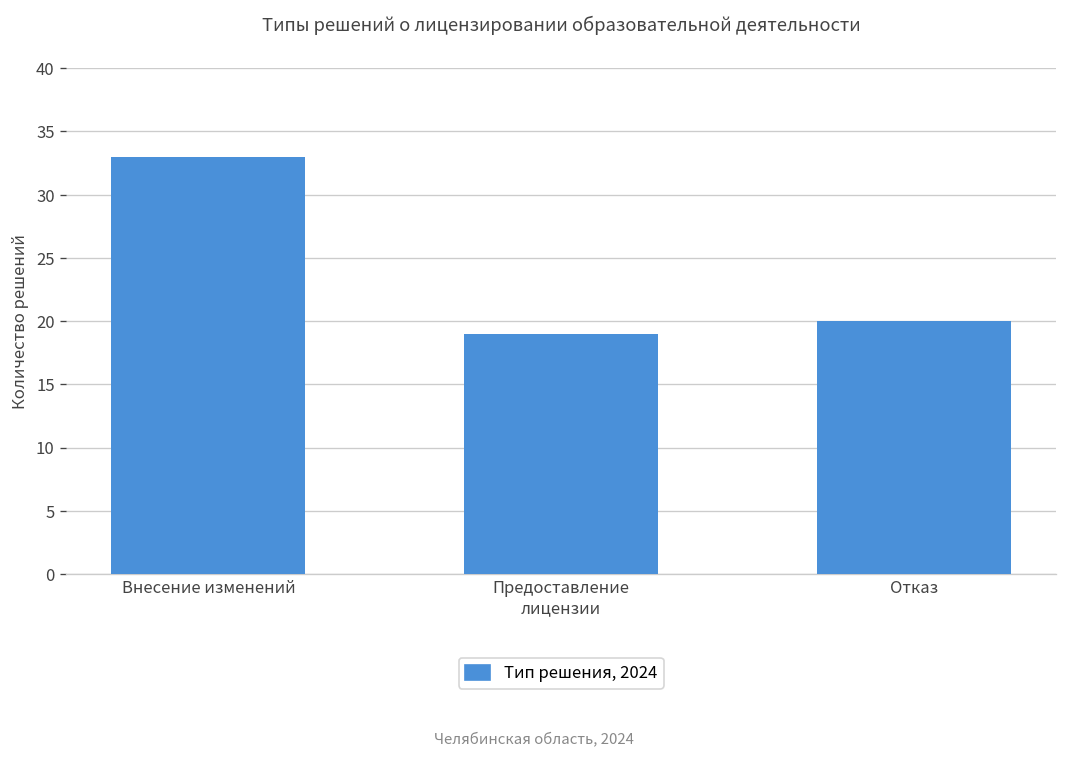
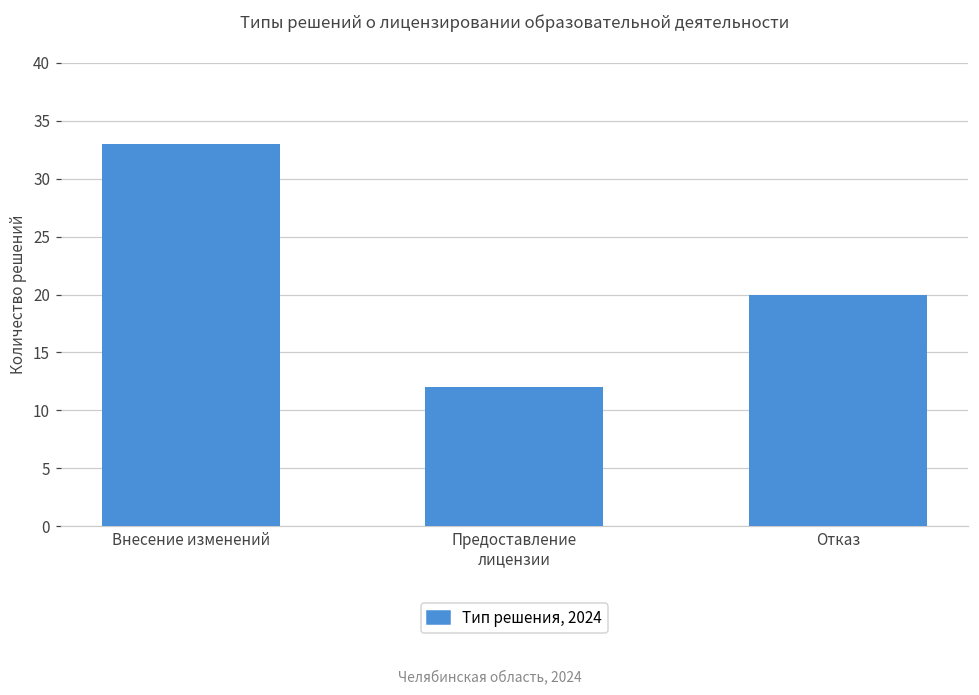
  {
    "Внесение изменений": 33,
-   "Предоставление лицензии": 19,
+   "Предоставление лицензии": 12,
    "Отказ": 20
  }
